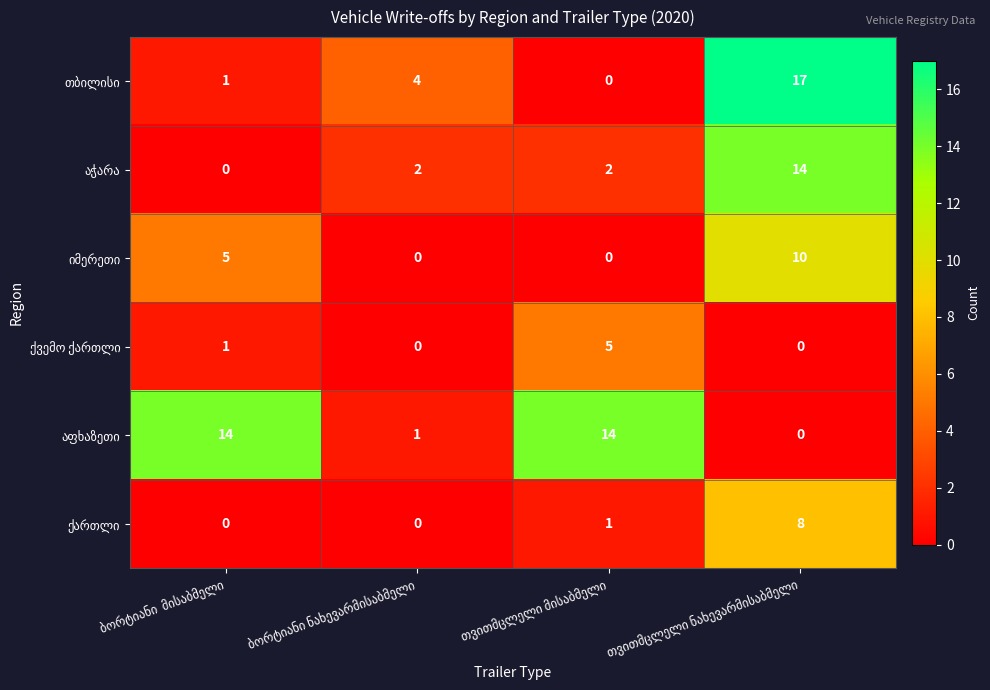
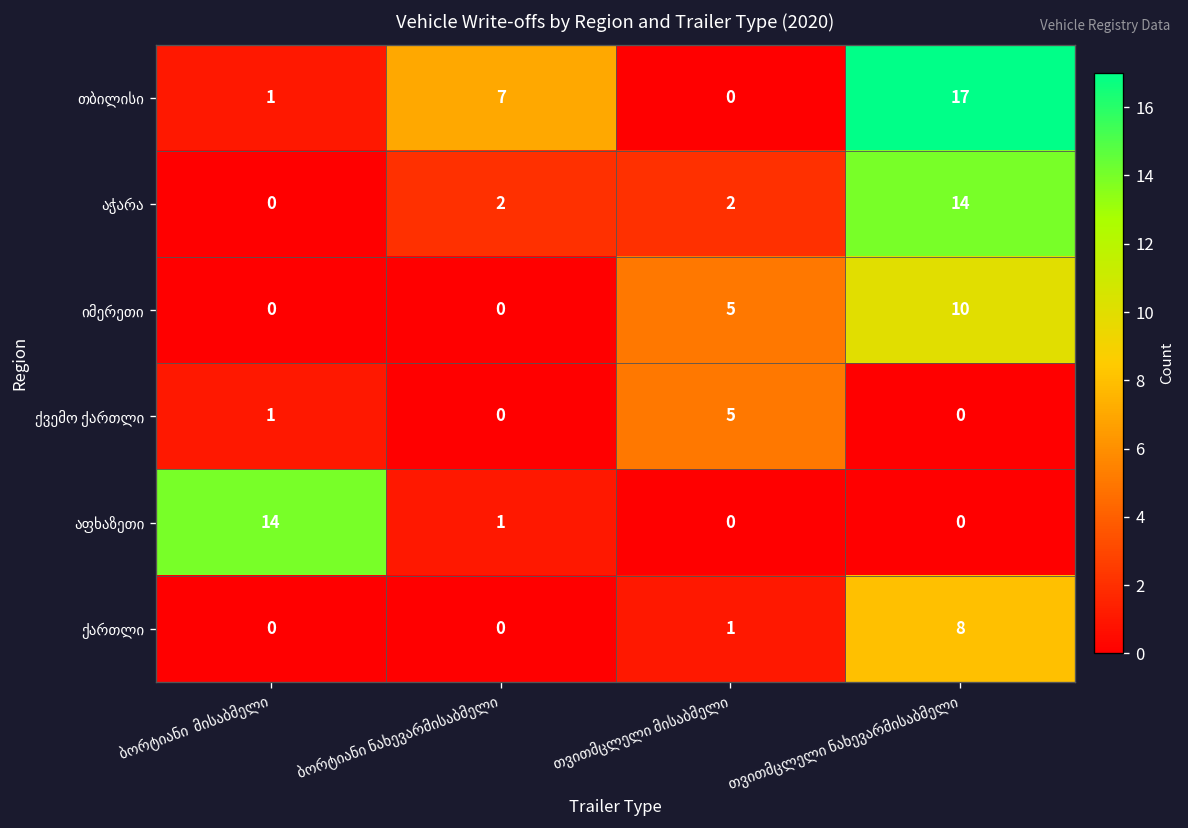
  {
    "თბილისი": {
      "ბორტიანი მისაბმელი": 1,
-     "ბორტიანი ნახევარმისაბმელი": 4,
+     "ბორტიანი ნახევარმისაბმელი": 7,
      "თვითმცლელი მისაბმელი": 0,
      "თვითმცლელი ნახევარმისაბმელი": 17
    },
    "აჭარა": {
      "ბორტიანი მისაბმელი": 0,
      "ბორტიანი ნახევარმისაბმელი": 2,
      "თვითმცლელი მისაბმელი": 2,
      "თვითმცლელი ნახევარმისაბმელი": 14
    },
    "იმერეთი": {
-     "ბორტიანი მისაბმელი": 5,
+     "ბორტიანი მისაბმელი": 0,
      "ბორტიანი ნახევარმისაბმელი": 0,
-     "თვითმცლელი მისაბმელი": 0,
+     "თვითმცლელი მისაბმელი": 5,
      "თვითმცლელი ნახევარმისაბმელი": 10
    },
    "ქვემო ქართლი": {
      "ბორტიანი მისაბმელი": 1,
      "ბორტიანი ნახევარმისაბმელი": 0,
      "თვითმცლელი მისაბმელი": 5,
      "თვითმცლელი ნახევარმისაბმელი": 0
    },
    "აფხაზეთი": {
      "ბორტიანი მისაბმელი": 14,
      "ბორტიანი ნახევარმისაბმელი": 1,
-     "თვითმცლელი მისაბმელი": 14,
+     "თვითმცლელი მისაბმელი": 0,
      "თვითმცლელი ნახევარმისაბმელი": 0
    },
    "ქართლი": {
      "ბორტიანი მისაბმელი": 0,
      "ბორტიანი ნახევარმისაბმელი": 0,
      "თვითმცლელი მისაბმელი": 1,
      "თვითმცლელი ნახევარმისაბმელი": 8
    }
  }
